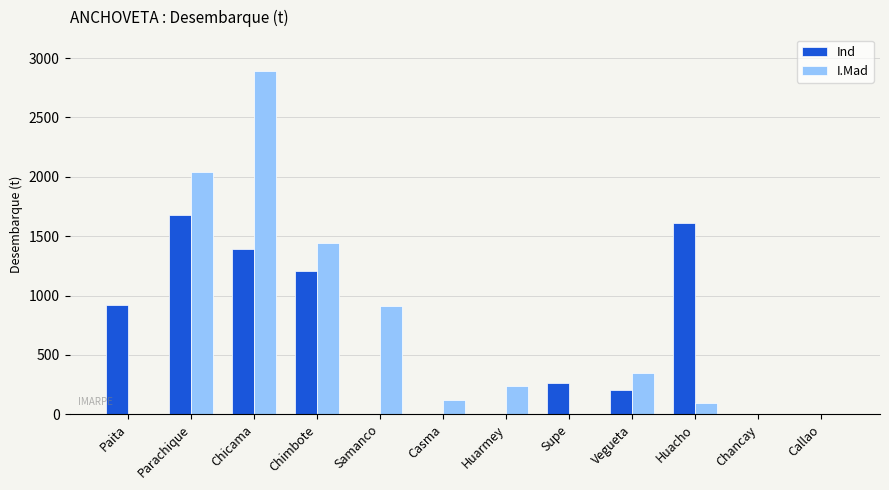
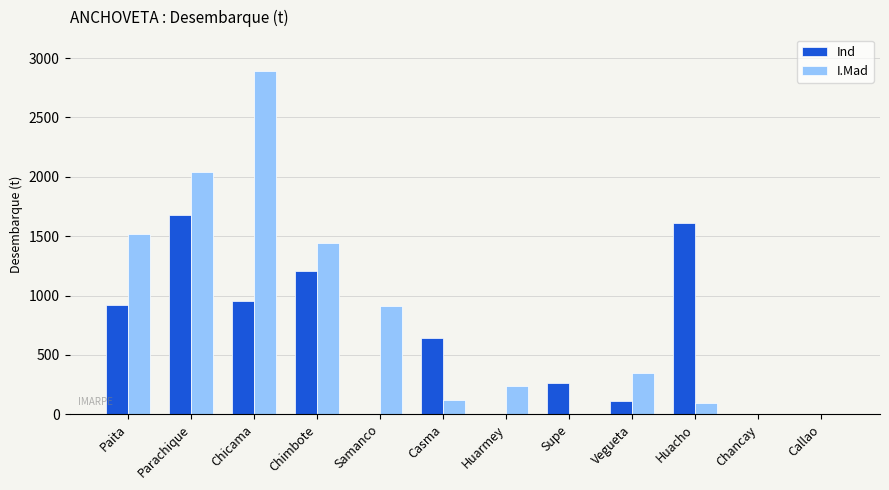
  {
    "Ind": {
      "Paita": 920,
      "Parachique": 1680,
-     "Chicama": 1400,
+     "Chicama": 950,
      "Chimbote": 1200,
      "Samanco": 0,
-     "Casma": 0,
+     "Casma": 640,
      "Huarmey": 0,
      "Supe": 260,
-     "Vegueta": 200,
+     "Vegueta": 110,
      "Huacho": 1610,
      "Chancay": 0,
      "Callao": 0
    },
    "I.Mad": {
-     "Paita": 0,
+     "Paita": 1510,
      "Parachique": 2040,
      "Chicama": 2890,
      "Chimbote": 1440,
      "Samanco": 910,
      "Casma": 120,
      "Huarmey": 240,
      "Supe": 0,
      "Vegueta": 350,
      "Huacho": 90,
      "Chancay": 0,
      "Callao": 0
    }
  }
